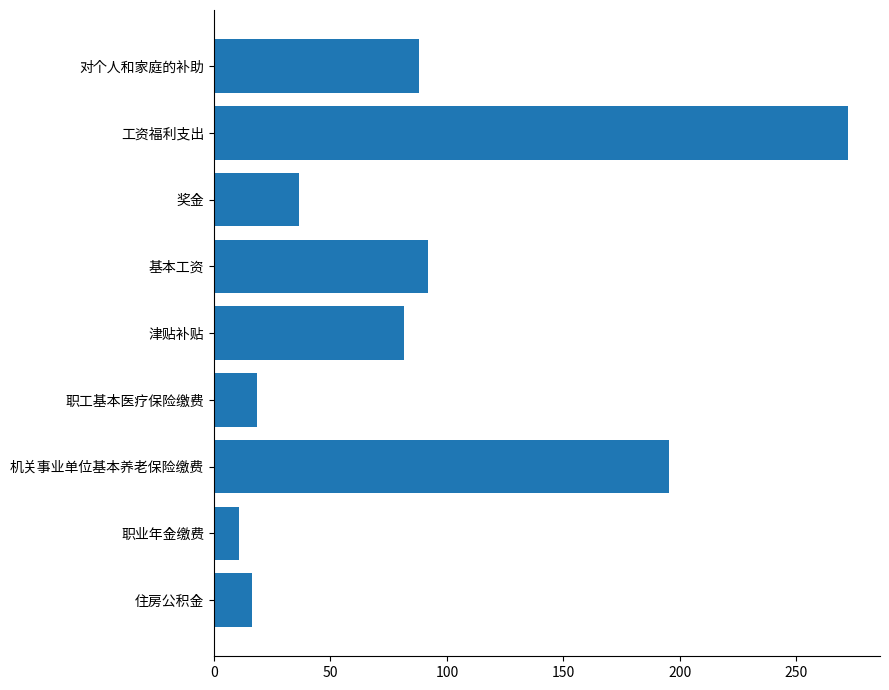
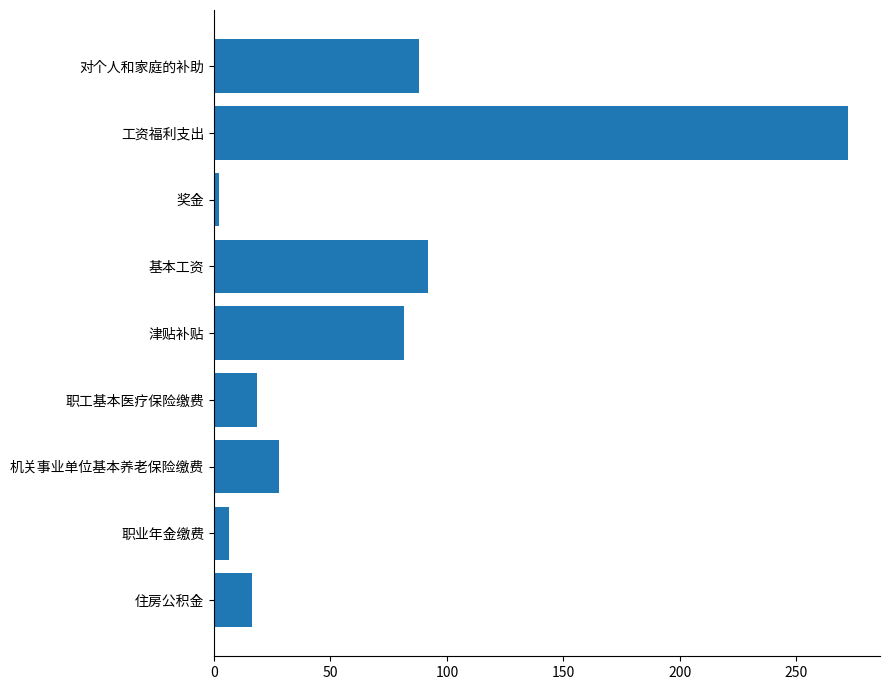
  {
    "对个人和家庭的补助": 88,
    "工资福利支出": 272,
-   "奖金": 36,
+   "奖金": 2,
    "基本工资": 92,
    "津贴补贴": 82,
    "职工基本医疗保险缴费": 18,
-   "机关事业单位基本养老保险缴费": 195,
-   "职业年金缴费": 11,
+   "机关事业单位基本养老保险缴费": 28,
+   "职业年金缴费": 6,
    "住房公积金": 16
  }
